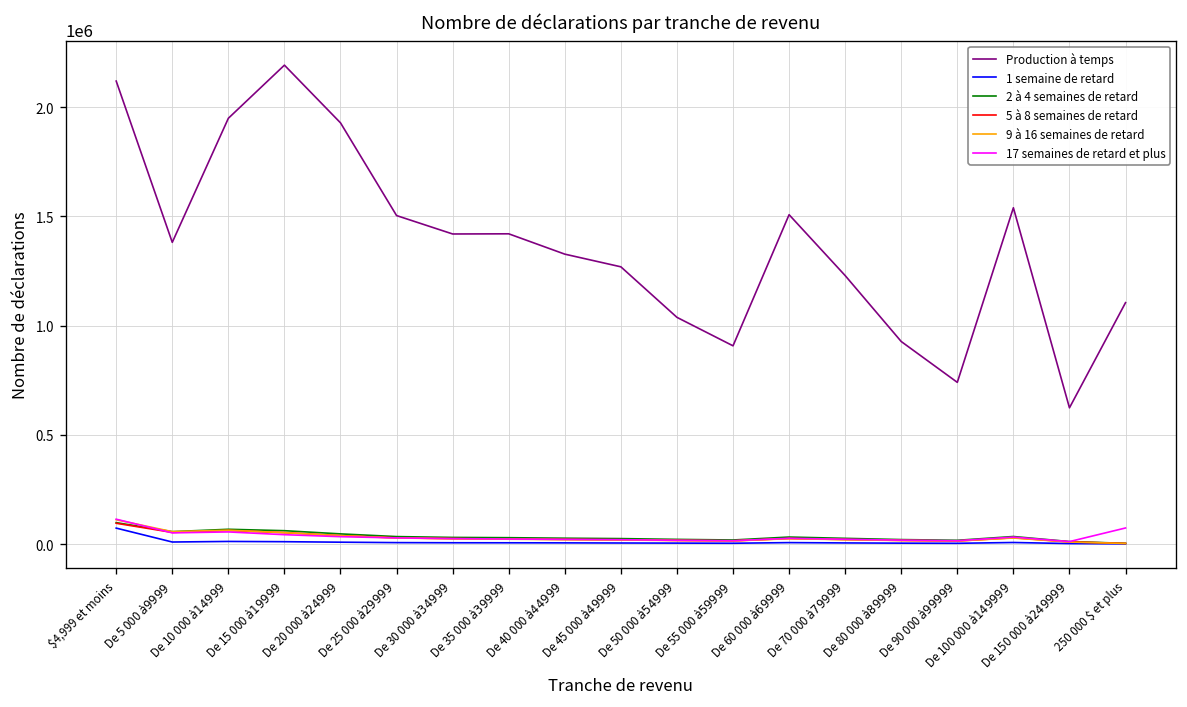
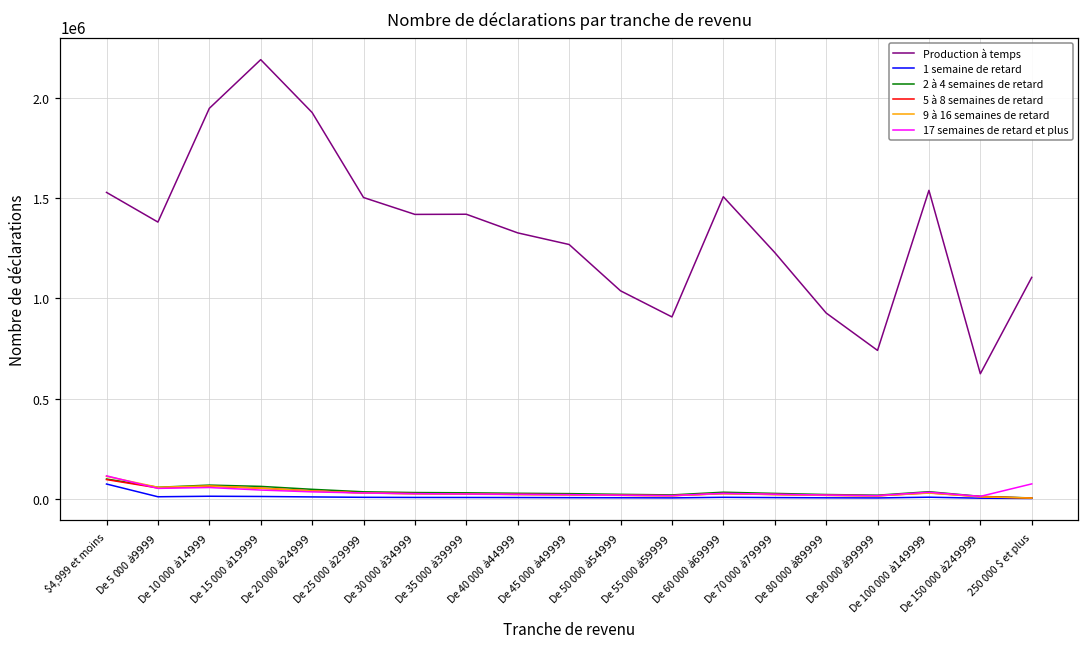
  {
    "Production à temps": {
-     "$4,999 et moins": 2120000,
+     "$4,999 et moins": 1530000,
      "250 000 $ et plus": 1100000
    },
    "1 semaine de retard": {
      "$4,999 et moins": 70000
    },
    "17 semaines de retard et plus": {
      "250 000 $ et plus": 70000
    }
  }
